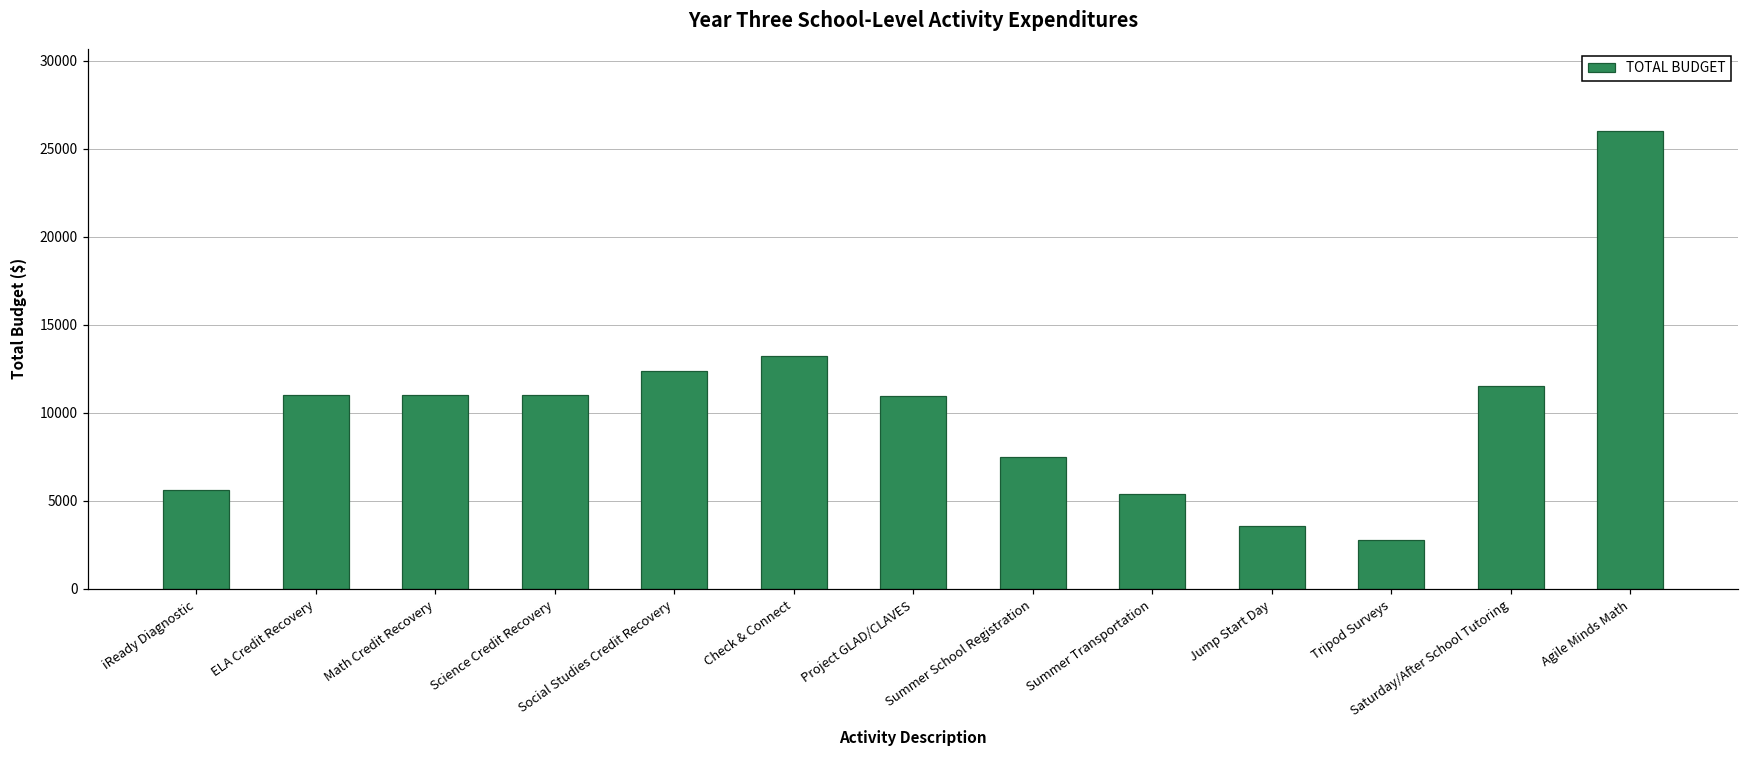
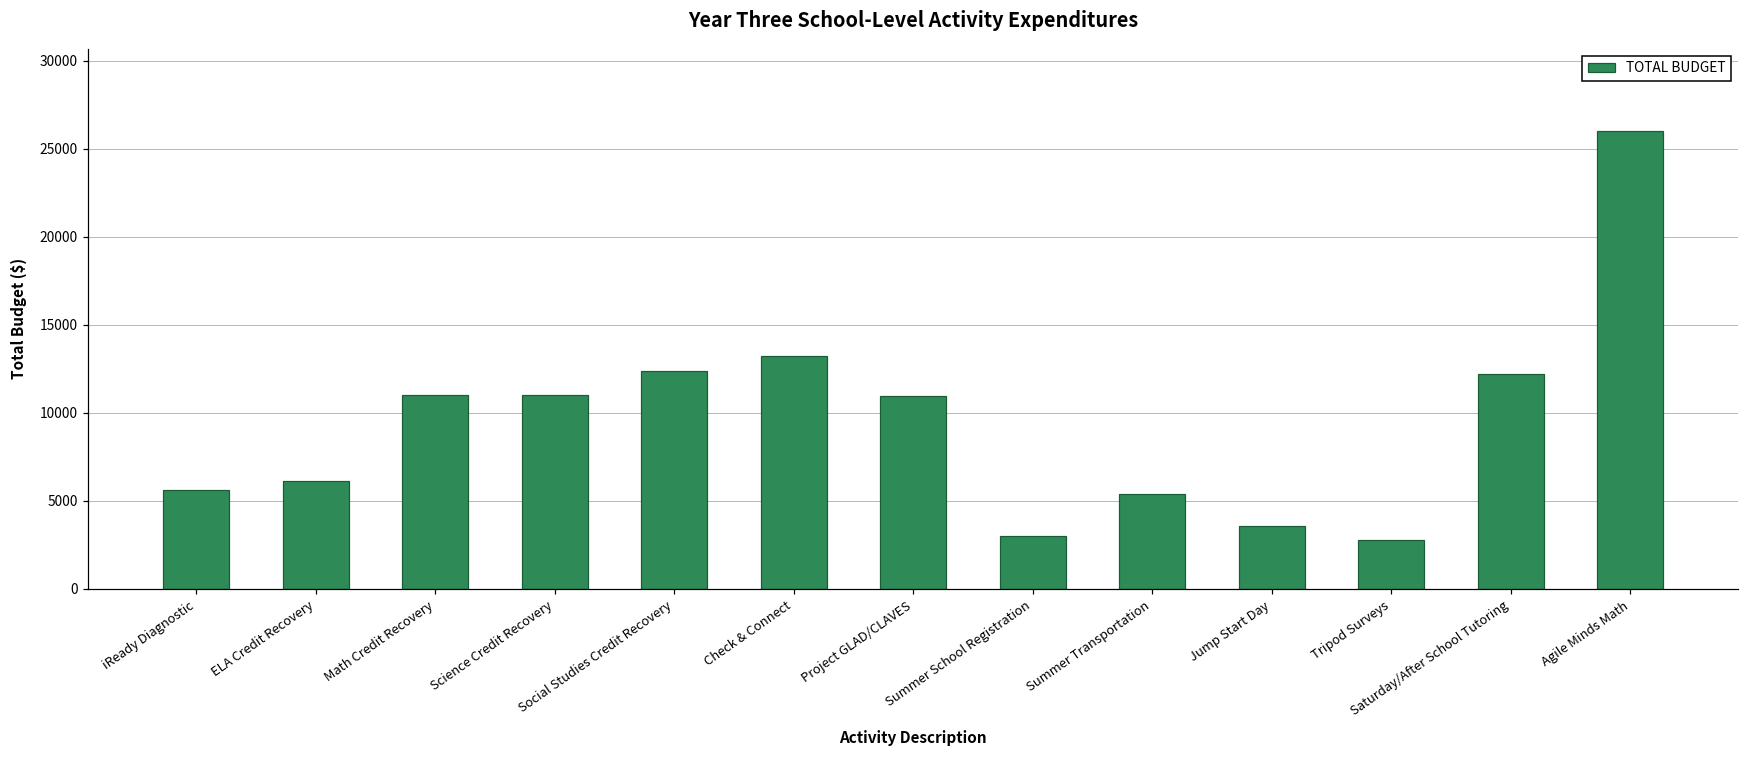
  {
    "iReady Diagnostic": 5600,
-   "ELA Credit Recovery": 11000,
+   "ELA Credit Recovery": 6100,
    "Math Credit Recovery": 11000,
    "Science Credit Recovery": 11000,
    "Social Studies Credit Recovery": 12400,
    "Check & Connect": 13200,
    "Project GLAD/CLAVES": 10900,
-   "Summer School Registration": 7500,
+   "Summer School Registration": 3000,
    "Summer Transportation": 5400,
    "Jump Start Day": 3600,
    "Tripod Surveys": 2800,
-   "Saturday/After School Tutoring": 11500,
+   "Saturday/After School Tutoring": 12200,
    "Agile Minds Math": 26000
  }
